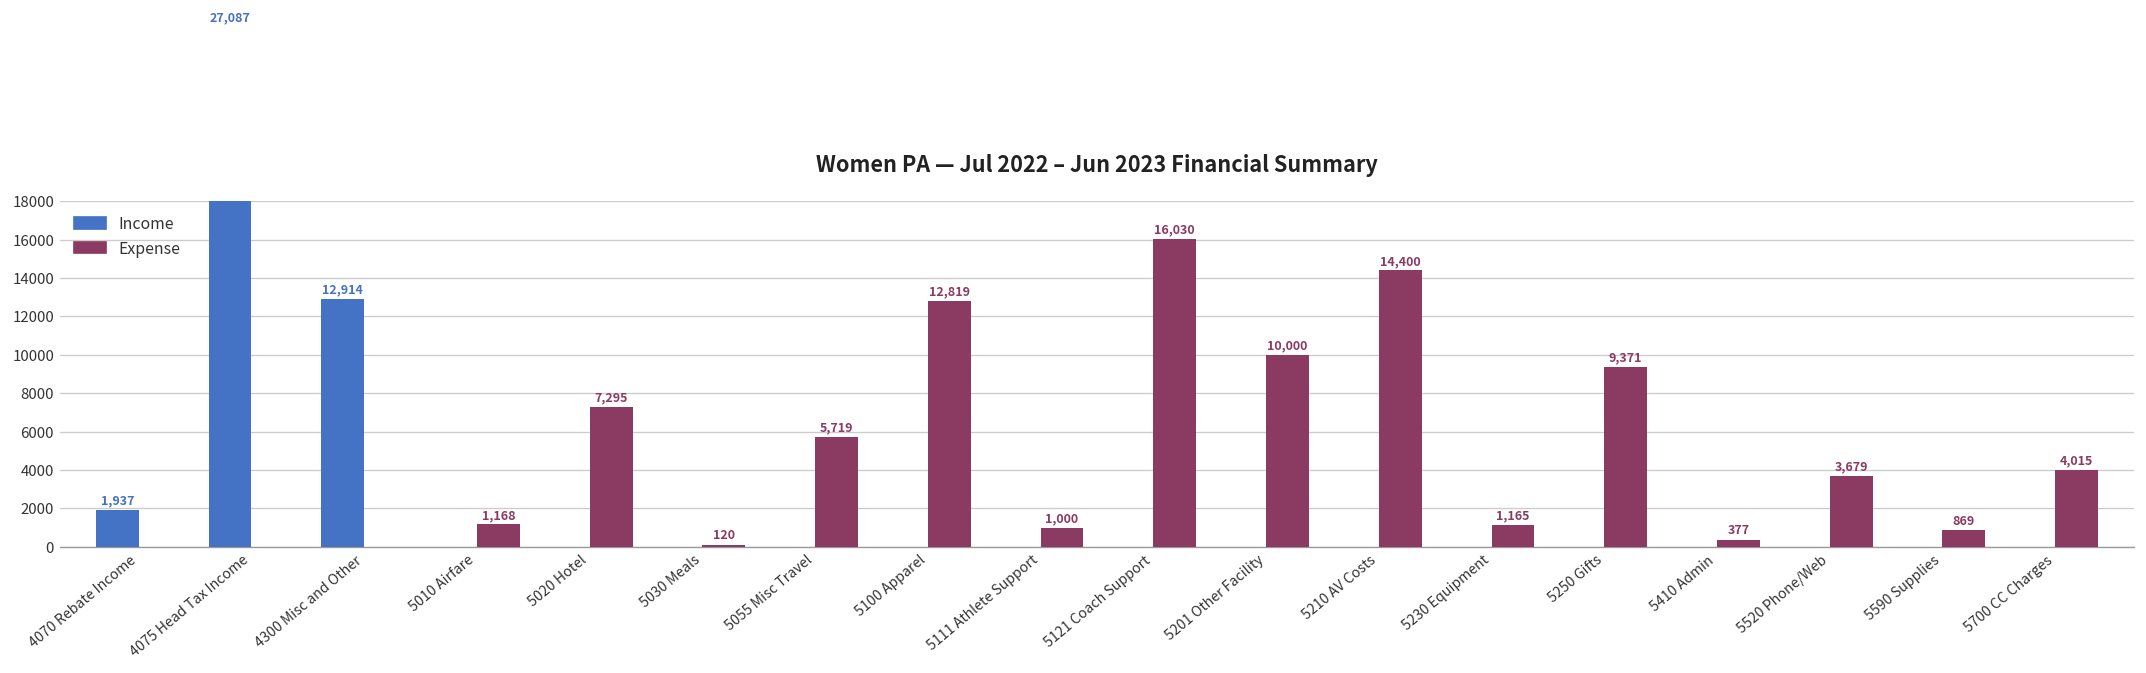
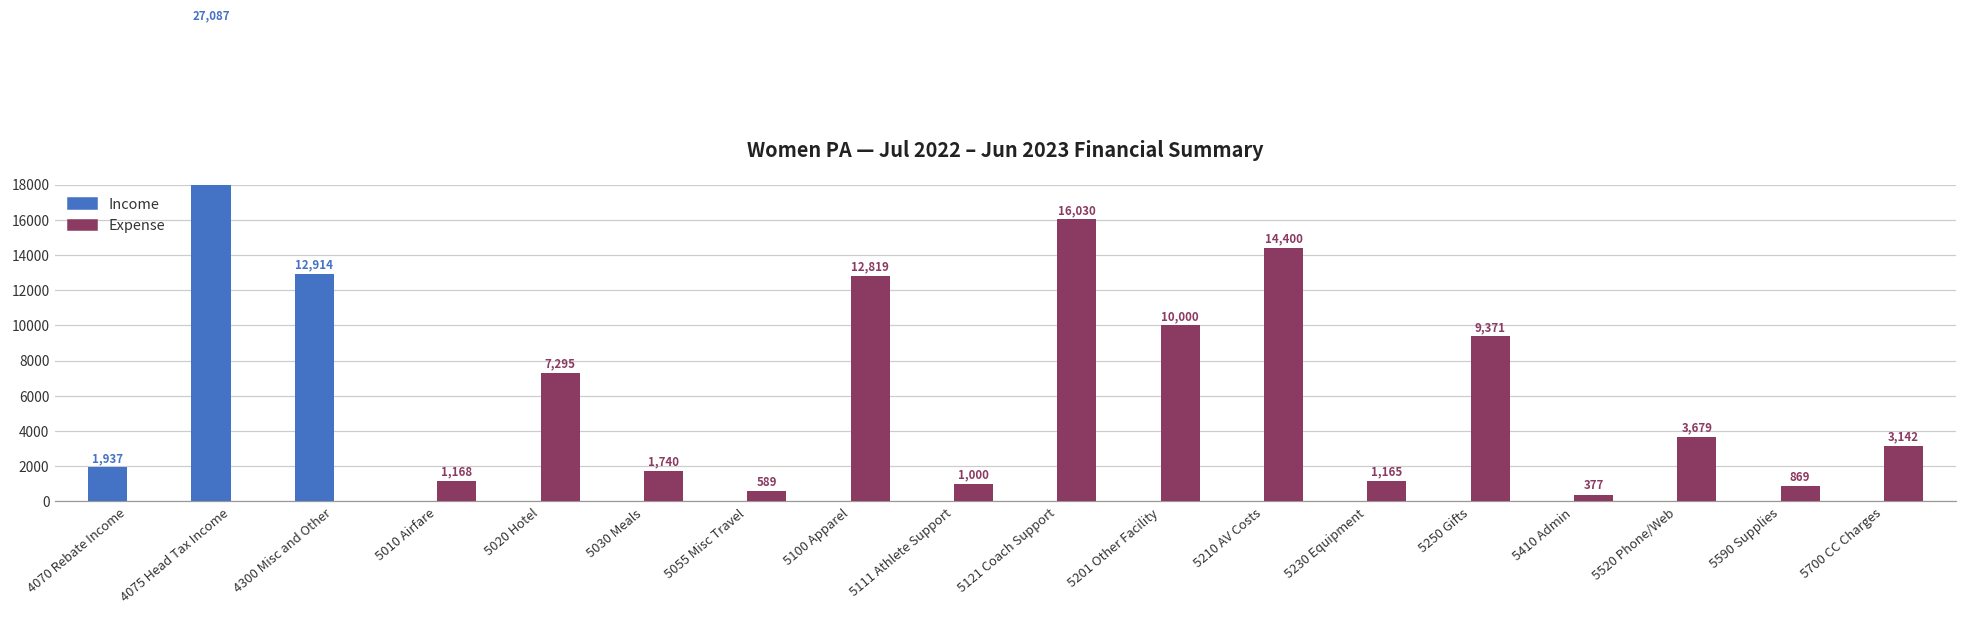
  {
    "Income": {
      "4070 Rebate Income": "1,937",
      "4300 Misc and Other": "12,914"
    },
    "Expense": {
      "5010 Airfare": "1,168",
      "5020 Hotel": "7,295",
-     "5030 Meals": "120",
-     "5055 Misc Travel": "5,719",
+     "5030 Meals": "1,740",
+     "5055 Misc Travel": "589",
      "5100 Apparel": "12,819",
      "5111 Athlete Support": "1,000",
      "5121 Coach Support": "16,030",
      "5201 Other Facility": "10,000",
      "5210 AV Costs": "14,400",
      "5230 Equipment": "1,165",
      "5250 Gifts": "9,371",
      "5410 Admin": "377",
      "5520 Phone/Web": "3,679",
      "5590 Supplies": "869",
-     "5700 CC Charges": "4,015"
+     "5700 CC Charges": "3,142"
    }
  }
